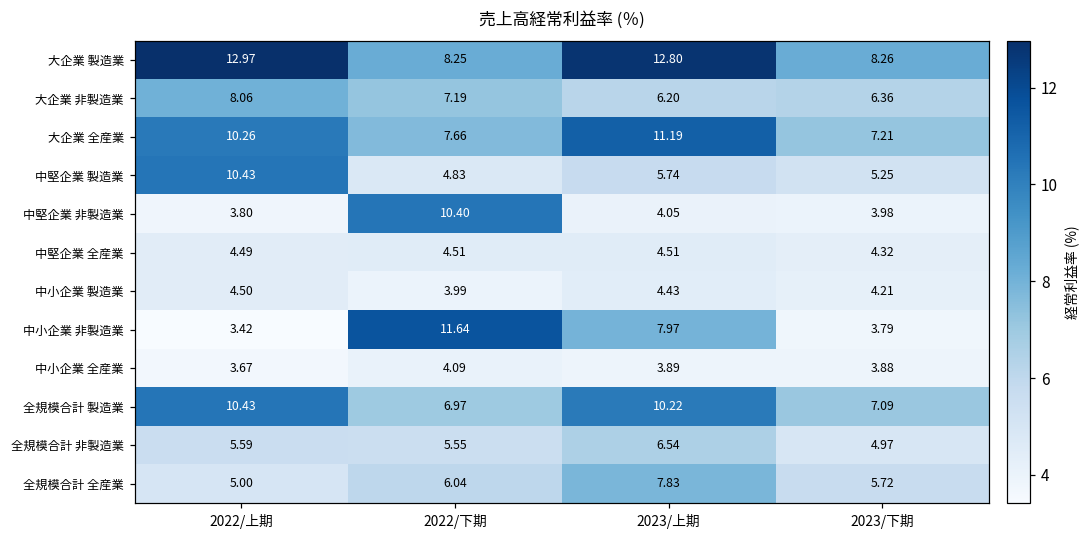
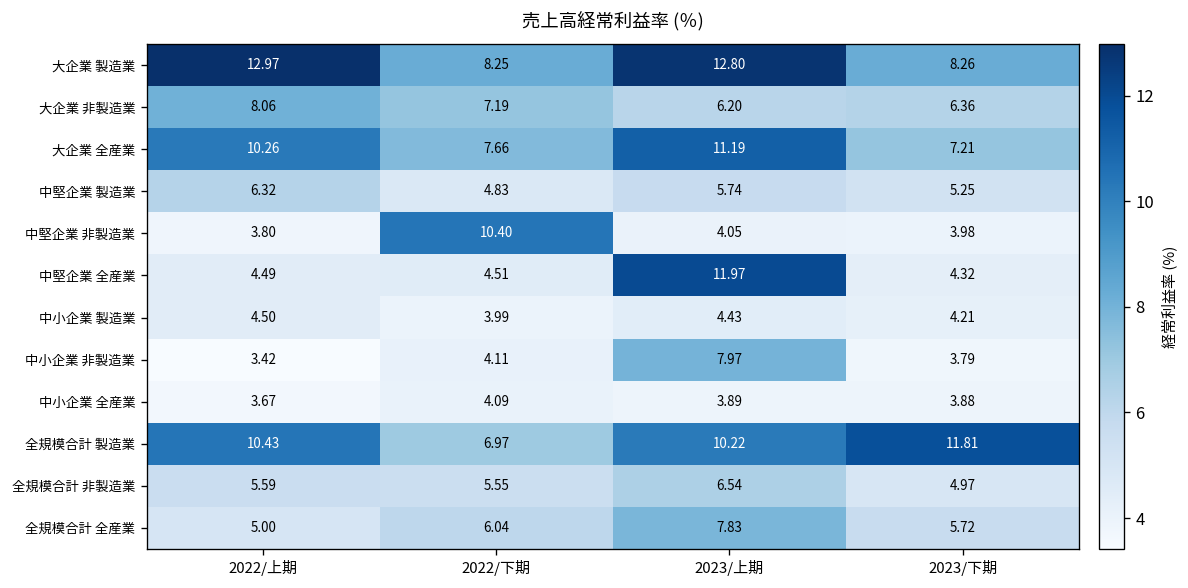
  {
    "大企業 製造業": {
      "2022/上期": 12.97,
      "2022/下期": 8.25,
      "2023/上期": 12.80,
      "2023/下期": 8.26
    },
    "大企業 非製造業": {
      "2022/上期": 8.06,
      "2022/下期": 7.19,
      "2023/上期": 6.20,
      "2023/下期": 6.36
    },
    "大企業 全産業": {
      "2022/上期": 10.26,
      "2022/下期": 7.66,
      "2023/上期": 11.19,
      "2023/下期": 7.21
    },
    "中堅企業 製造業": {
-     "2022/上期": 10.43,
+     "2022/上期": 6.32,
      "2022/下期": 4.83,
      "2023/上期": 5.74,
      "2023/下期": 5.25
    },
    "中堅企業 非製造業": {
      "2022/上期": 3.80,
      "2022/下期": 10.40,
      "2023/上期": 4.05,
      "2023/下期": 3.98
    },
    "中堅企業 全産業": {
      "2022/上期": 4.49,
      "2022/下期": 4.51,
-     "2023/上期": 4.51,
+     "2023/上期": 11.97,
      "2023/下期": 4.32
    },
    "中小企業 製造業": {
      "2022/上期": 4.50,
      "2022/下期": 3.99,
      "2023/上期": 4.43,
      "2023/下期": 4.21
    },
    "中小企業 非製造業": {
      "2022/上期": 3.42,
-     "2022/下期": 11.64,
+     "2022/下期": 4.11,
      "2023/上期": 7.97,
      "2023/下期": 3.79
    },
    "中小企業 全産業": {
      "2022/上期": 3.67,
      "2022/下期": 4.09,
      "2023/上期": 3.89,
      "2023/下期": 3.88
    },
    "全規模合計 製造業": {
      "2022/上期": 10.43,
      "2022/下期": 6.97,
      "2023/上期": 10.22,
-     "2023/下期": 7.09
+     "2023/下期": 11.81
    },
    "全規模合計 非製造業": {
      "2022/上期": 5.59,
      "2022/下期": 5.55,
      "2023/上期": 6.54,
      "2023/下期": 4.97
    },
    "全規模合計 全産業": {
      "2022/上期": 5.00,
      "2022/下期": 6.04,
      "2023/上期": 7.83,
      "2023/下期": 5.72
    }
  }
